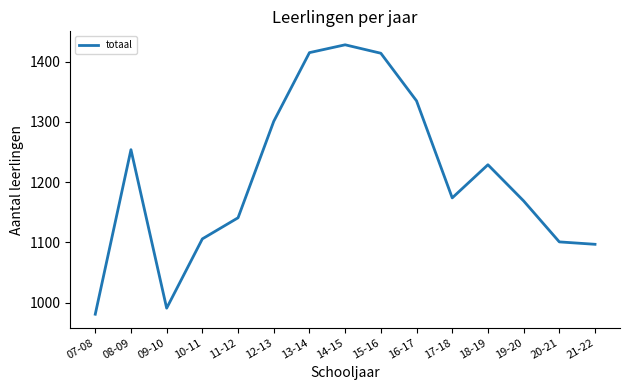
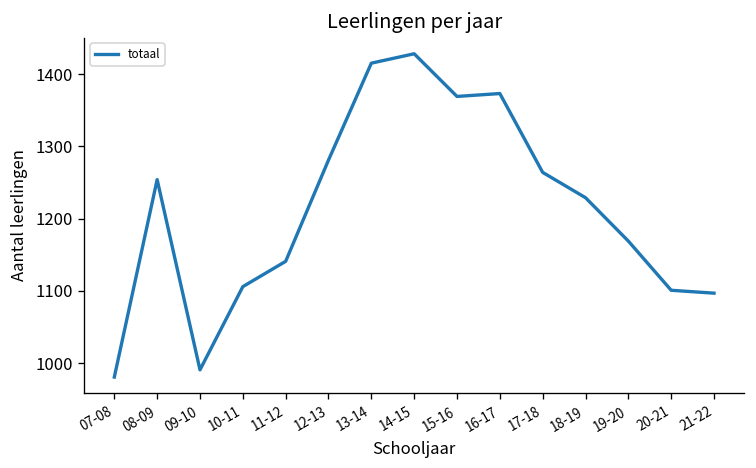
  {
    "07-08": 980,
    "08-09": 1250,
    "09-10": 990,
    "10-11": 1110,
    "11-12": 1140,
-   "12-13": 1300,
+   "12-13": 1280,
    "13-14": 1420,
    "14-15": 1430,
-   "15-16": 1410,
-   "16-17": 1340,
-   "17-18": 1170,
+   "15-16": 1370,
+   "16-17": 1370,
+   "17-18": 1260,
    "18-19": 1230,
    "19-20": 1170,
    "20-21": 1100,
    "21-22": 1100
  }
